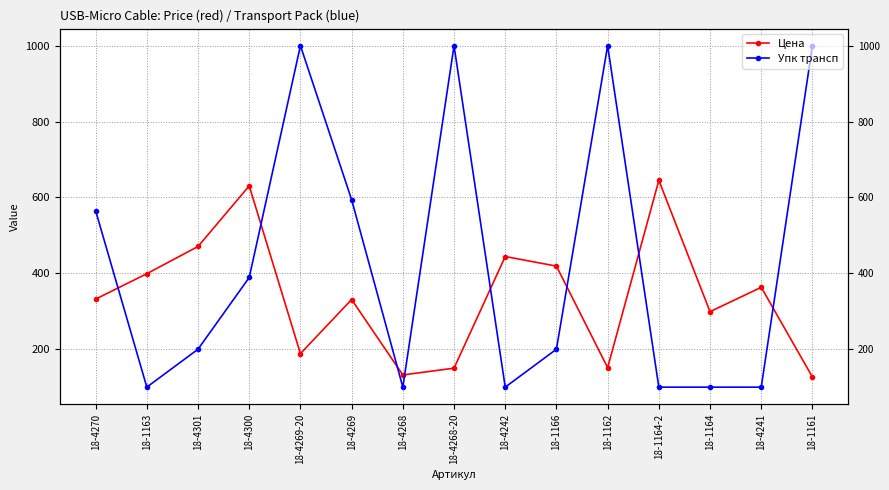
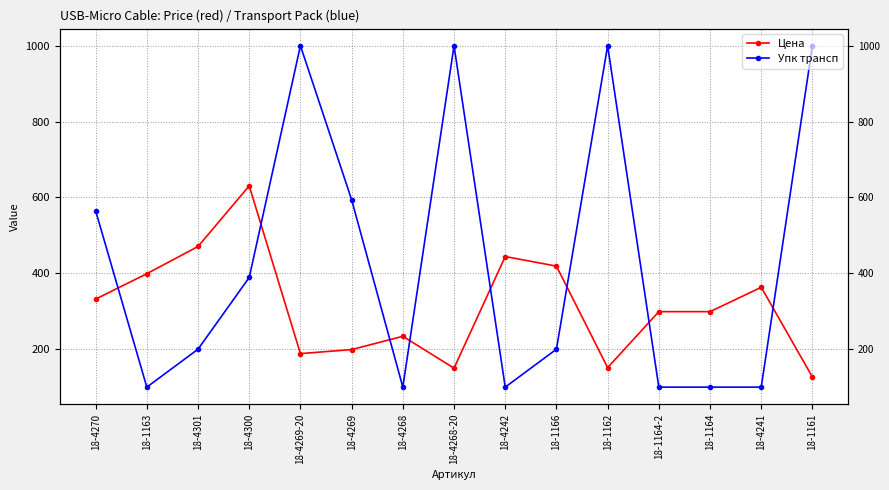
  {
    "Цена": {
      "18-4270": 330,
      "18-1163": 400,
      "18-4301": 470,
      "18-4300": 630,
      "18-4269-20": 190,
-     "18-4269": 330,
-     "18-4268": 130,
+     "18-4269": 200,
+     "18-4268": 230,
      "18-4268-20": 150,
      "18-4242": 440,
      "18-1166": 420,
      "18-1162": 150,
-     "18-1164-2": 650,
+     "18-1164-2": 300,
      "18-1164": 300,
      "18-4241": 360,
      "18-1161": 130
    },
    "Упк трансп": {
      "18-4270": 570,
      "18-1163": 100,
      "18-4301": 200,
      "18-4300": 390,
      "18-4269-20": 1000,
      "18-4269": 590,
      "18-4268": 100,
      "18-4268-20": 1000,
      "18-4242": 100,
      "18-1166": 200,
      "18-1162": 1000,
      "18-1164-2": 100,
      "18-1164": 100,
      "18-4241": 100
    }
  }
